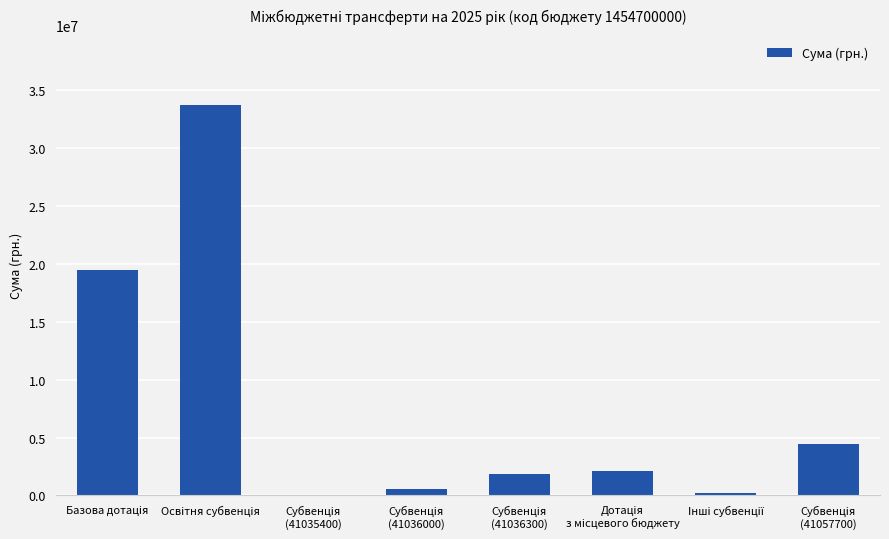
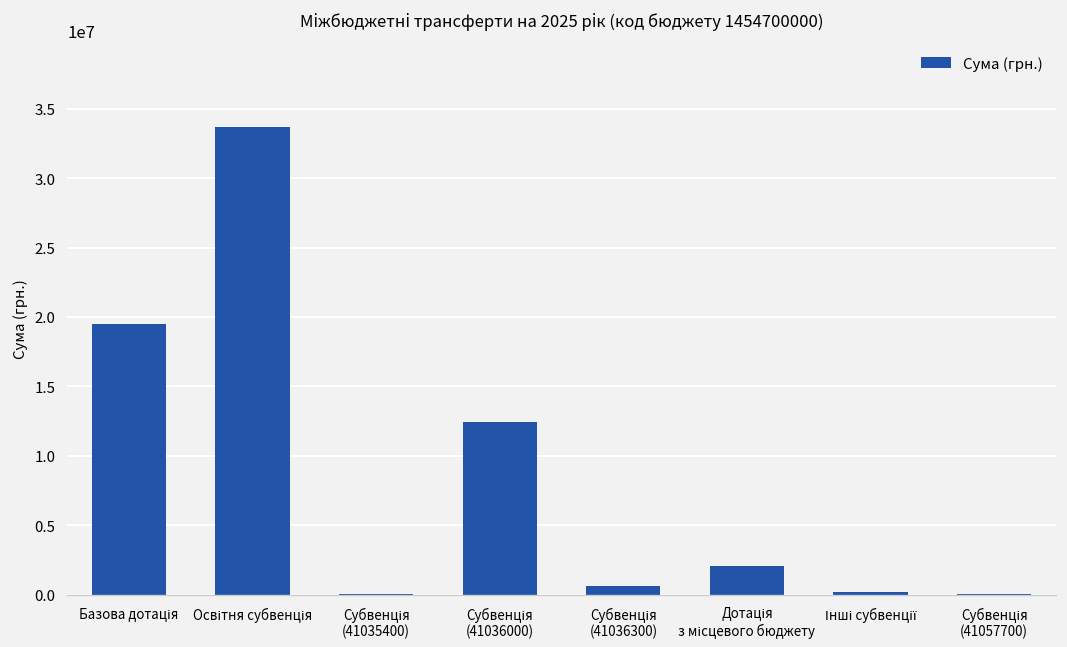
  {
    "Базова дотація": 19500000,
    "Освітня субвенція": 33700000,
-   "Субвенція (41036000)": 600000,
-   "Субвенція (41036300)": 1900000,
+   "Субвенція (41036000)": 12500000,
+   "Субвенція (41036300)": 600000,
    "Дотація з місцевого бюджету": 2100000,
    "Інші субвенції": 200000,
-   "Субвенція (41057700)": 4500000
+   "Субвенція (41057700)": 100000
  }
